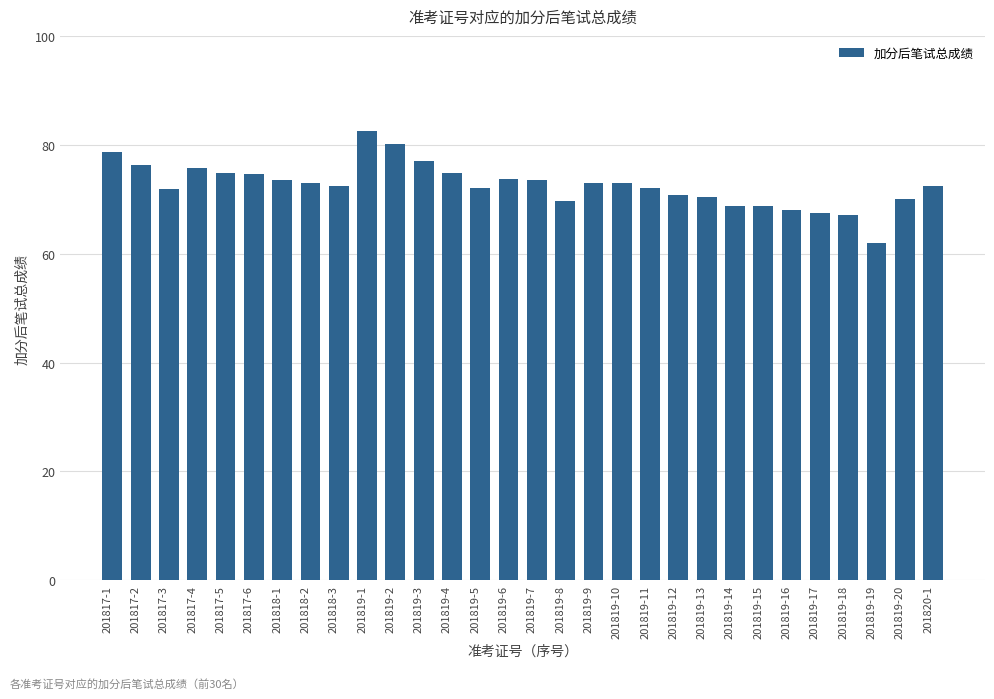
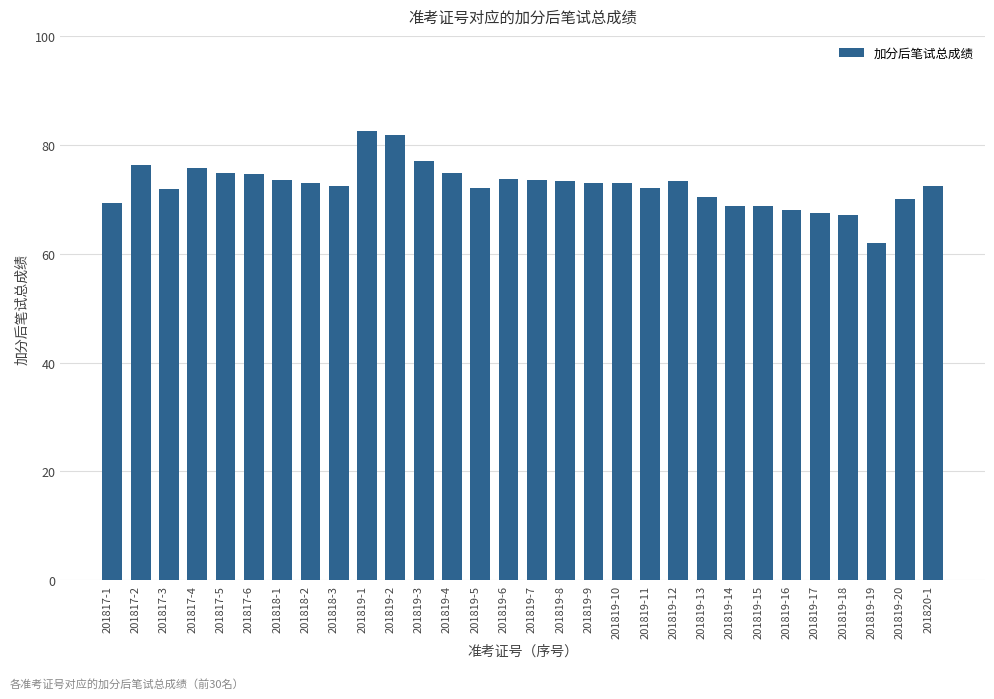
  {
-   "201817-1": 79,
+   "201817-1": 69,
    "201817-2": 76,
    "201817-3": 72,
    "201817-4": 76,
    "201817-5": 75,
    "201817-6": 75,
    "201818-1": 73,
    "201818-2": 73,
    "201818-3": 73,
    "201819-1": 83,
-   "201819-2": 80,
+   "201819-2": 82,
    "201819-3": 77,
    "201819-4": 75,
    "201819-5": 72,
    "201819-6": 74,
    "201819-7": 74,
-   "201819-8": 70,
+   "201819-8": 73,
    "201819-9": 73,
    "201819-10": 73,
    "201819-11": 72,
-   "201819-12": 71,
+   "201819-12": 73,
    "201819-13": 71,
    "201819-14": 69,
    "201819-15": 69,
    "201819-16": 68,
    "201819-17": 68,
    "201819-18": 67,
    "201819-19": 62,
    "201819-20": 70,
    "201820-1": 73
  }
